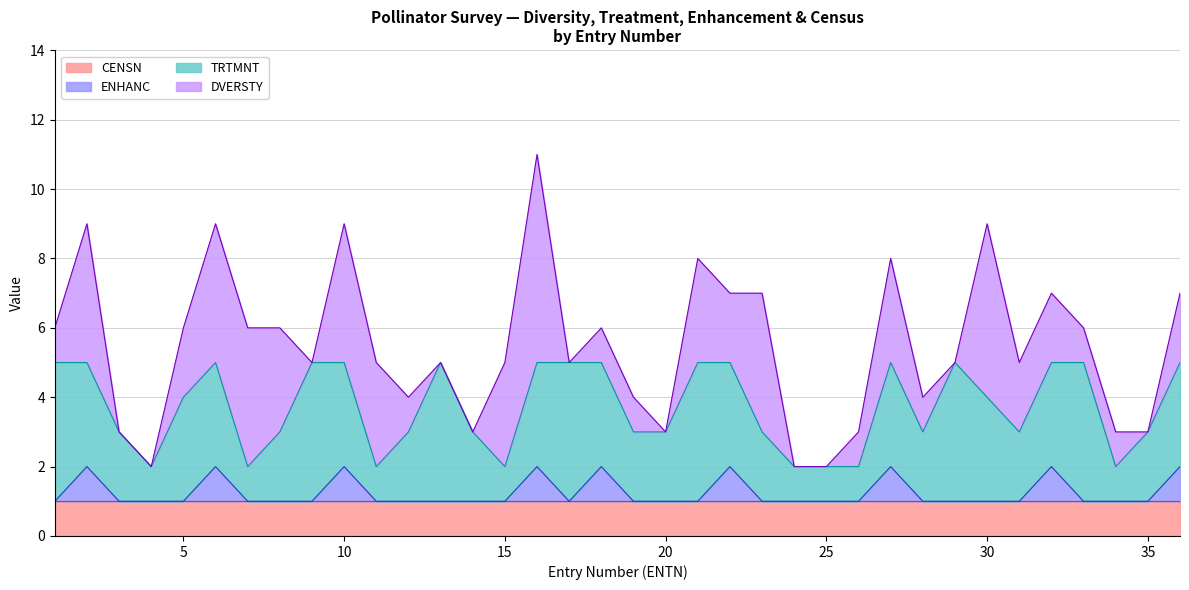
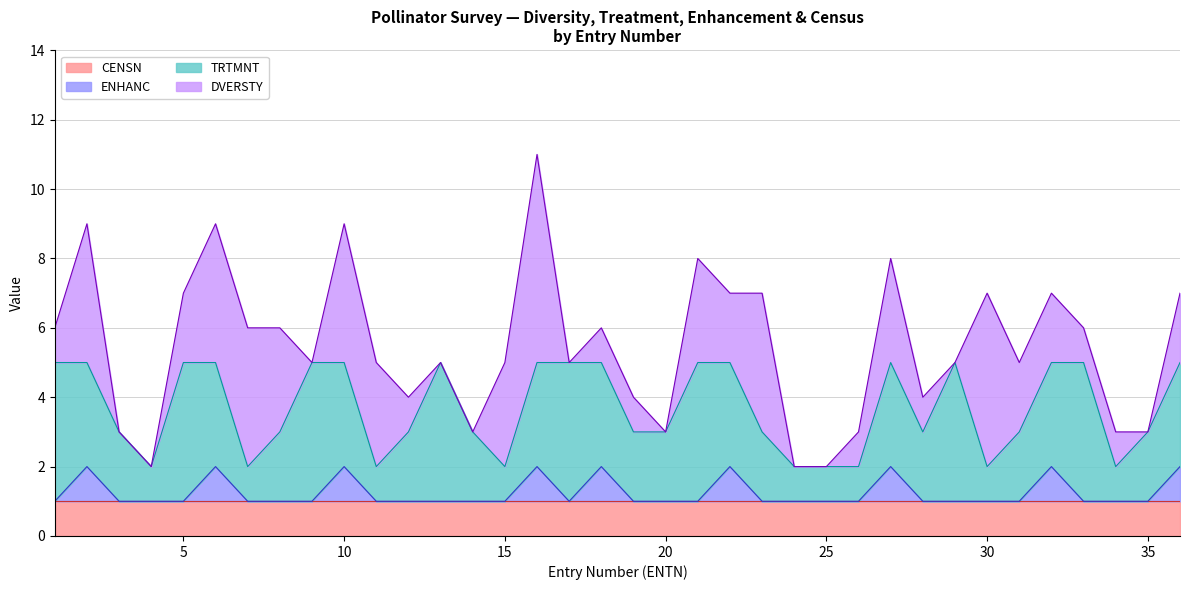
  {
    "CENSN": {
      "10": 1
    },
    "TRTMNT": {
-     "5": 3,
+     "5": 4,
      "10": 5,
      "15": 2,
-     "30": 3
+     "30": 1
    }
  }
